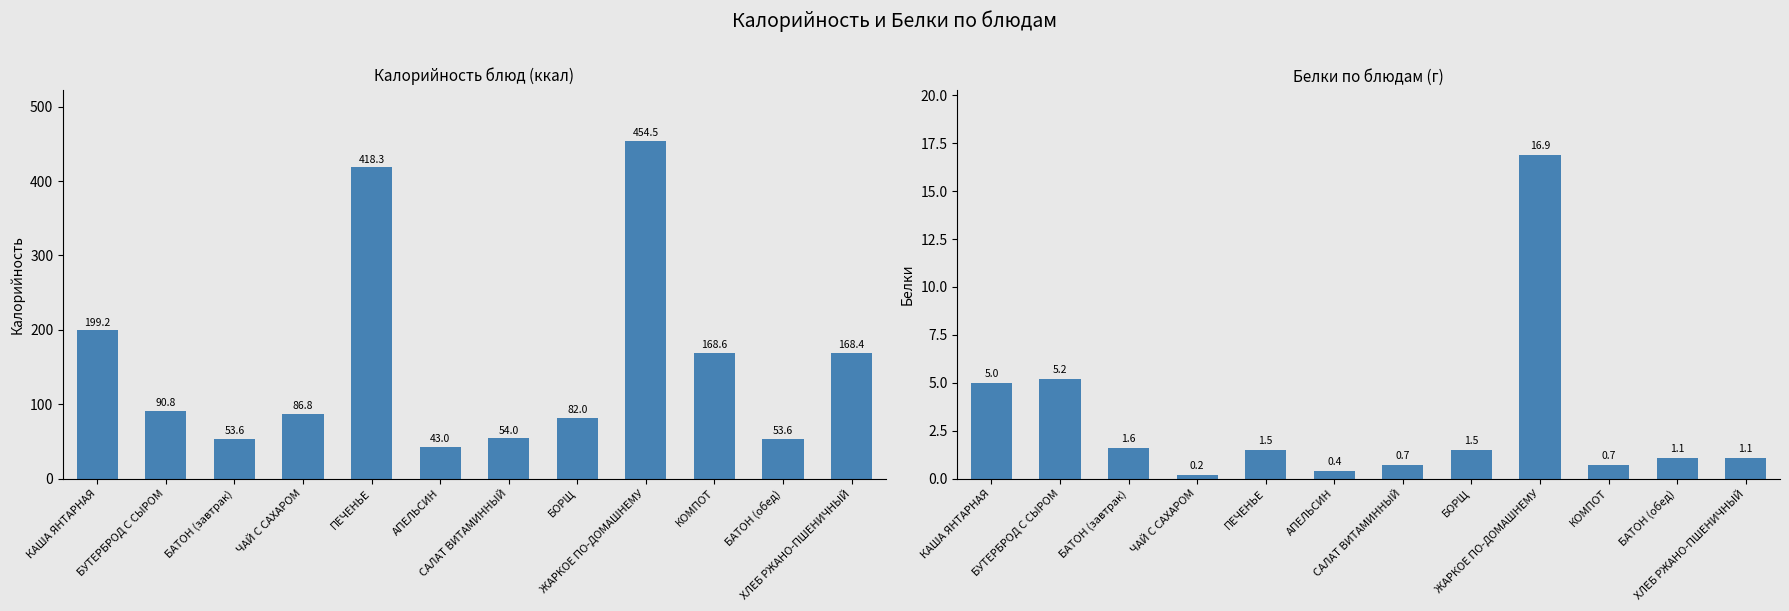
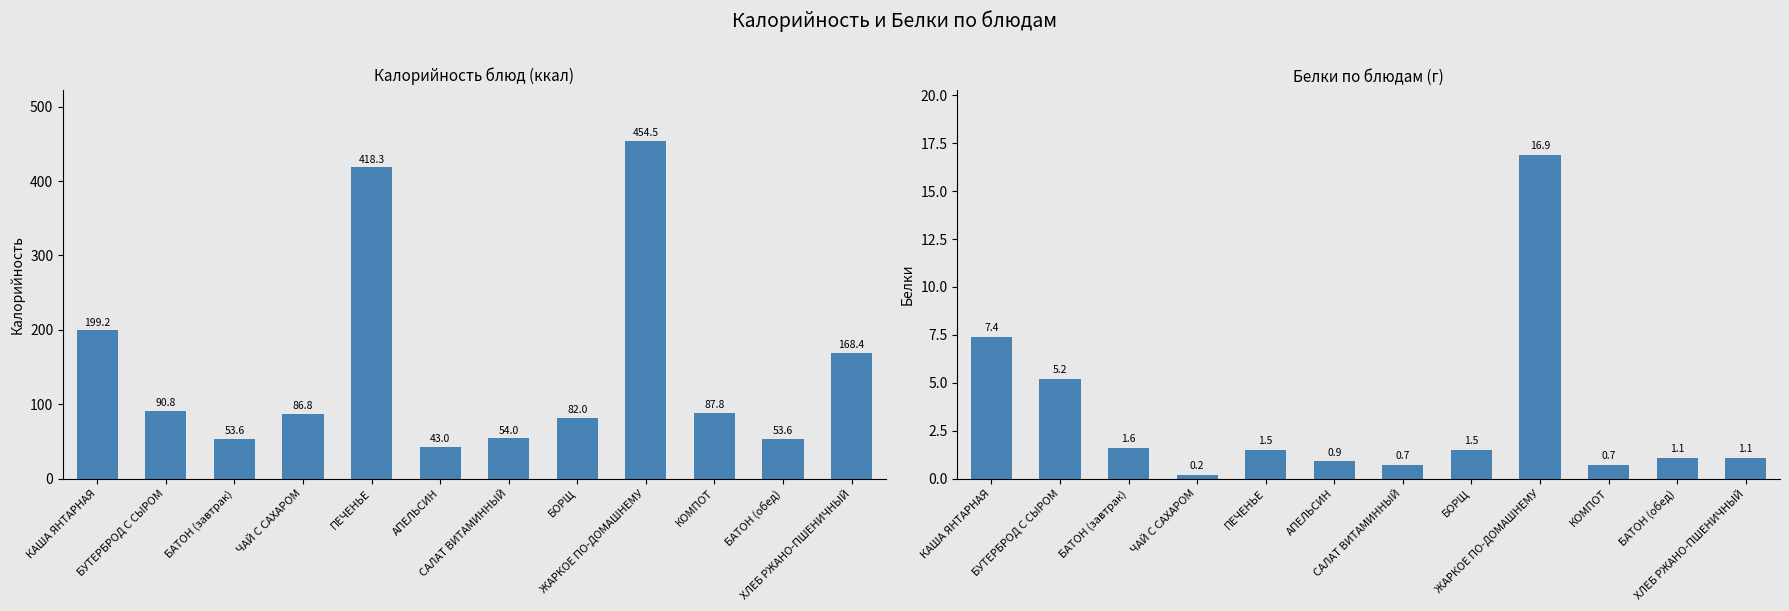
  {
    "Калорийность блюд (ккал)": {
      "КАША ЯНТАРНАЯ": 199.2,
      "БУТЕРБРОД С СЫРОМ": 90.8,
      "БАТОН (завтрак)": 53.6,
      "ЧАЙ С САХАРОМ": 86.8,
      "ПЕЧЕНЬЕ": 418.3,
      "АПЕЛЬСИН": 43.0,
      "САЛАТ ВИТАМИННЫЙ": 54.0,
      "БОРЩ": 82.0,
      "ЖАРКОЕ ПО-ДОМАШНЕМУ": 454.5,
-     "КОМПОТ": 168.6,
+     "КОМПОТ": 87.8,
      "БАТОН (обед)": 53.6,
      "ХЛЕБ РЖАНО-ПШЕНИЧНЫЙ": 168.4
    },
    "Белки по блюдам (г)": {
-     "КАША ЯНТАРНАЯ": 5.0,
+     "КАША ЯНТАРНАЯ": 7.4,
      "БУТЕРБРОД С СЫРОМ": 5.2,
      "БАТОН (завтрак)": 1.6,
      "ЧАЙ С САХАРОМ": 0.2,
      "ПЕЧЕНЬЕ": 1.5,
-     "АПЕЛЬСИН": 0.4,
+     "АПЕЛЬСИН": 0.9,
      "САЛАТ ВИТАМИННЫЙ": 0.7,
      "БОРЩ": 1.5,
      "ЖАРКОЕ ПО-ДОМАШНЕМУ": 16.9,
      "КОМПОТ": 0.7,
      "БАТОН (обед)": 1.1,
      "ХЛЕБ РЖАНО-ПШЕНИЧНЫЙ": 1.1
    }
  }
